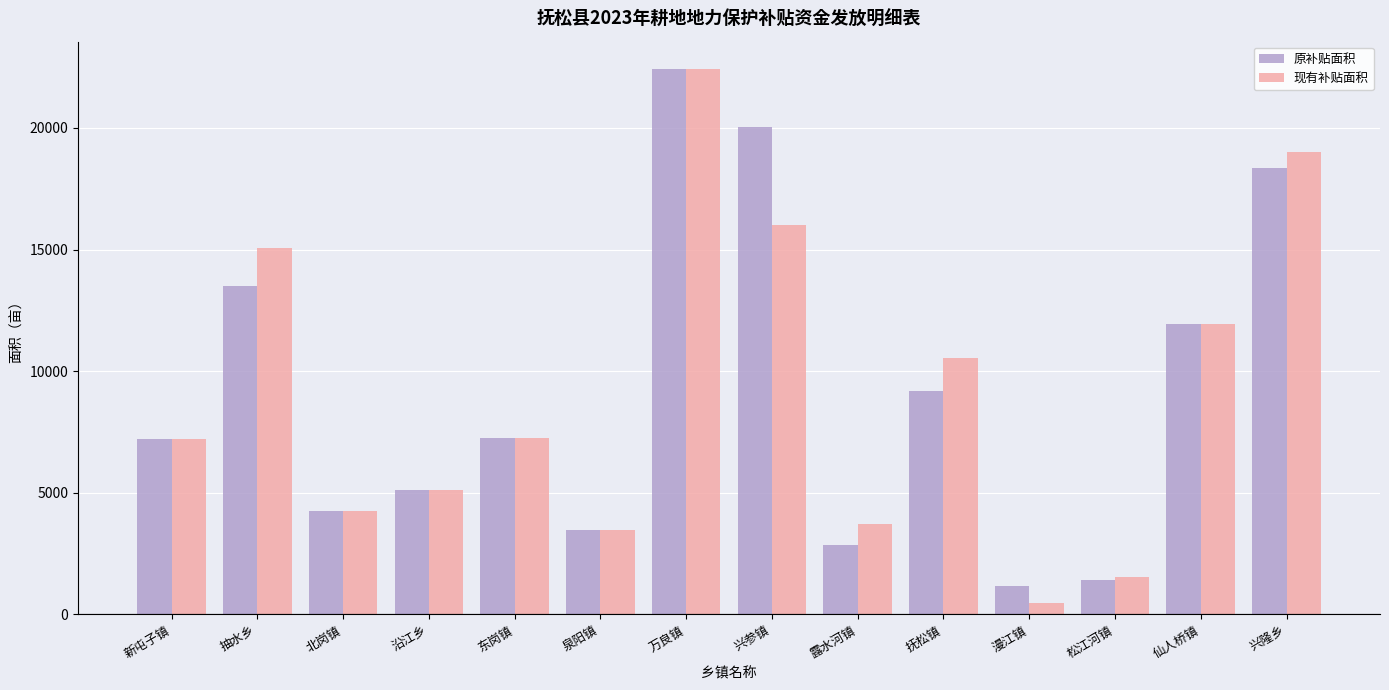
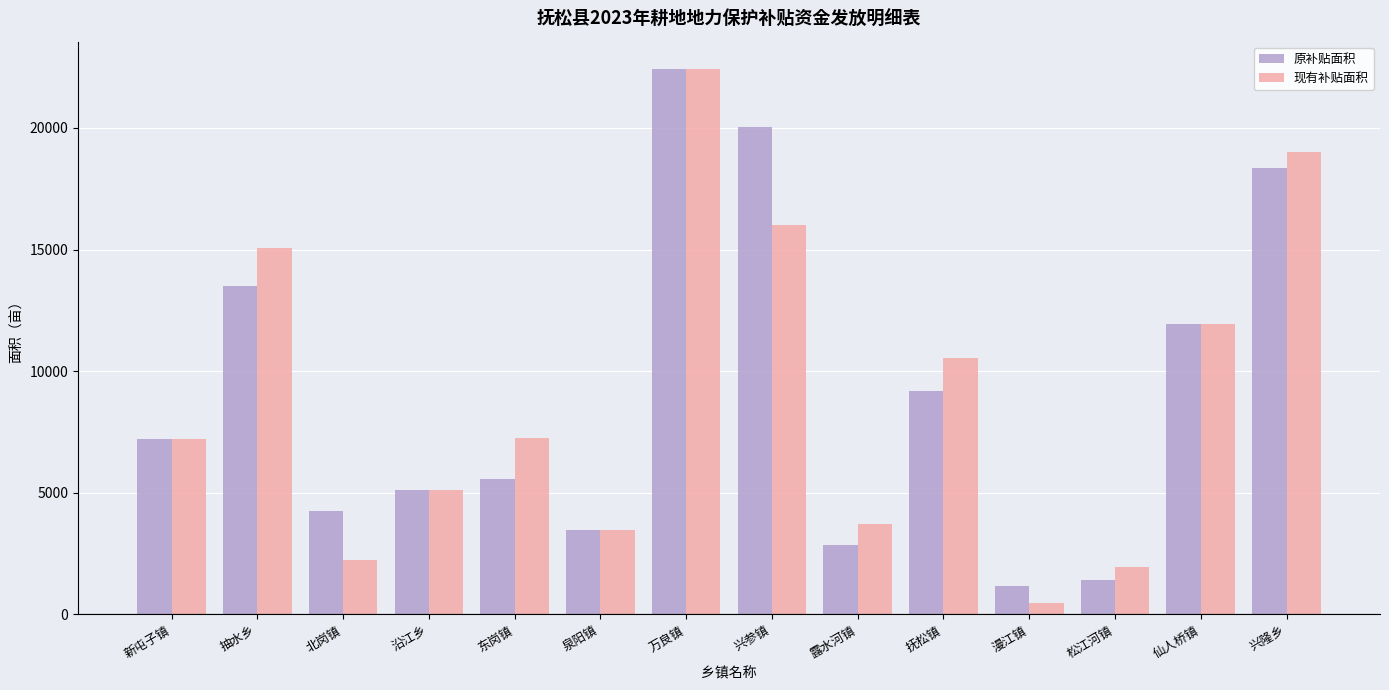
  {
    "原补贴面积": {
      "新屯子镇": 7200,
      "抽水乡": 13500,
      "北岗镇": 4300,
      "沿江乡": 5100,
-     "东岗镇": 7200,
+     "东岗镇": 5600,
      "泉阳镇": 3500,
      "万良镇": 22400,
      "兴参镇": 20000,
      "露水河镇": 2900,
      "抚松镇": 9200,
      "漫江镇": 1200,
      "松江河镇": 1400,
      "仙人桥镇": 11900,
      "兴隆乡": 18300
    },
    "现有补贴面积": {
      "新屯子镇": 7200,
      "抽水乡": 15100,
-     "北岗镇": 4300,
+     "北岗镇": 2200,
      "沿江乡": 5100,
      "东岗镇": 7200,
      "泉阳镇": 3500,
      "万良镇": 22400,
      "兴参镇": 16000,
      "露水河镇": 3700,
      "抚松镇": 10500,
      "漫江镇": 500,
-     "松江河镇": 1600,
+     "松江河镇": 2000,
      "仙人桥镇": 11900,
      "兴隆乡": 19000
    }
  }
